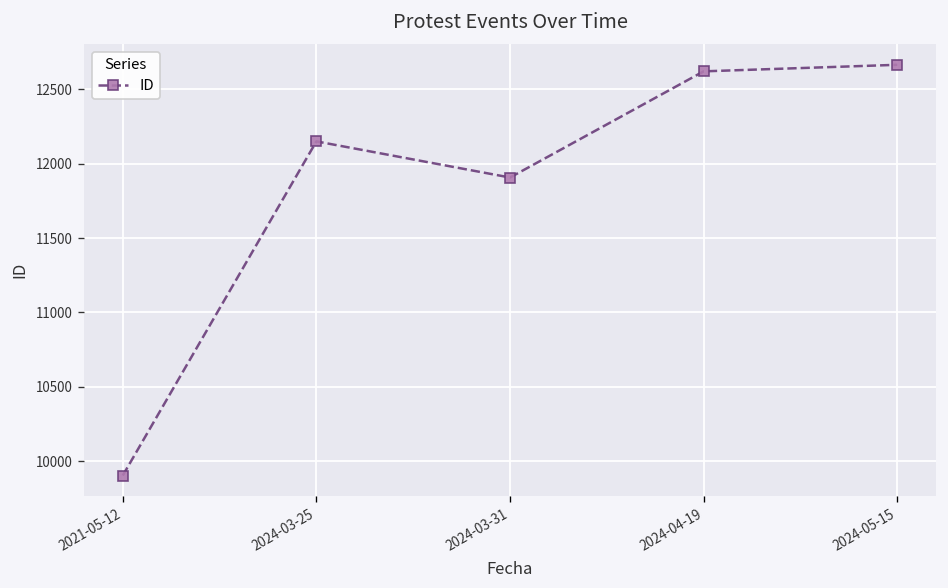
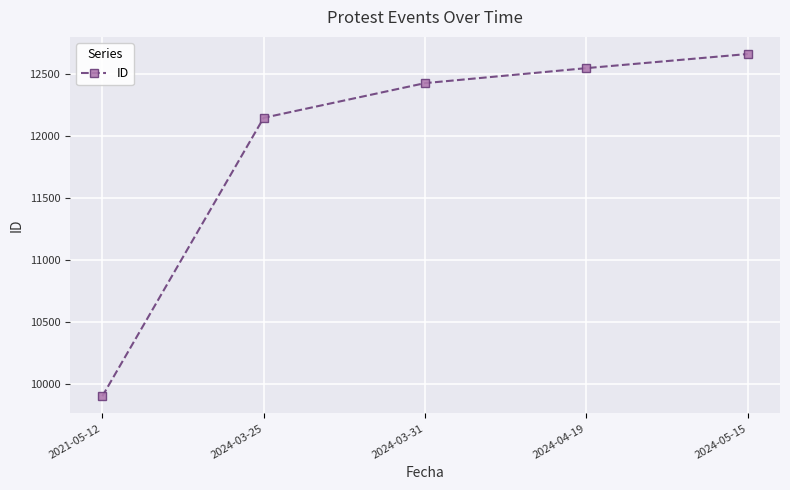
  {
    "2021-05-12": 9900,
    "2024-03-25": 12150,
-   "2024-03-31": 11910,
-   "2024-04-19": 12620,
+   "2024-03-31": 12430,
+   "2024-04-19": 12550,
    "2024-05-15": 12670
  }
